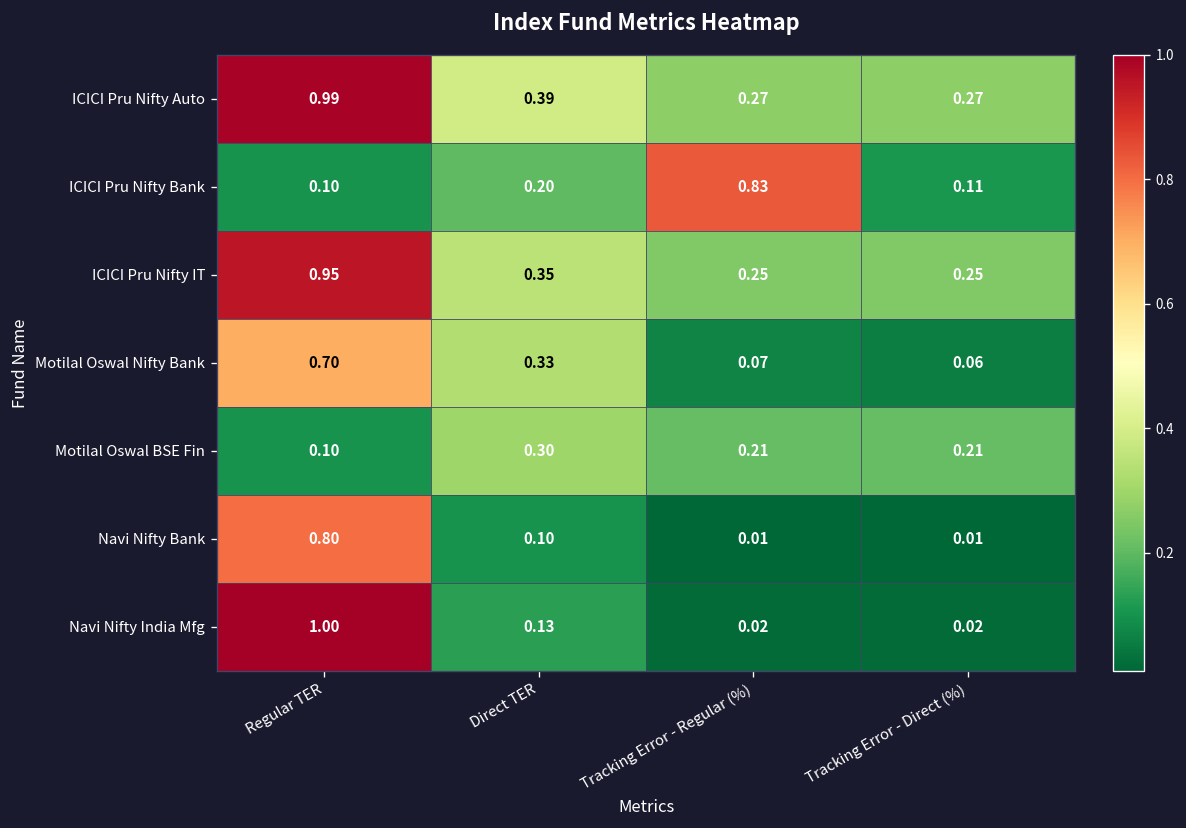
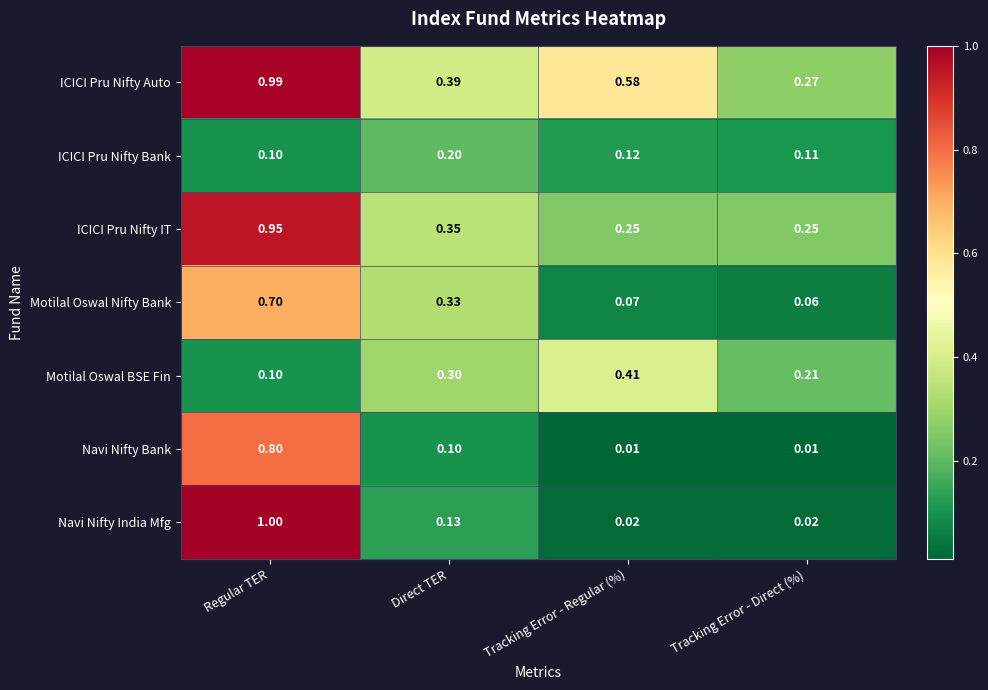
  {
    "ICICI Pru Nifty Auto": {
      "Regular TER": 0.99,
      "Direct TER": 0.39,
-     "Tracking Error - Regular (%)": 0.27,
+     "Tracking Error - Regular (%)": 0.58,
      "Tracking Error - Direct (%)": 0.27
    },
    "ICICI Pru Nifty Bank": {
      "Regular TER": 0.10,
      "Direct TER": 0.20,
-     "Tracking Error - Regular (%)": 0.83,
+     "Tracking Error - Regular (%)": 0.12,
      "Tracking Error - Direct (%)": 0.11
    },
    "ICICI Pru Nifty IT": {
      "Regular TER": 0.95,
      "Direct TER": 0.35,
      "Tracking Error - Regular (%)": 0.25,
      "Tracking Error - Direct (%)": 0.25
    },
    "Motilal Oswal Nifty Bank": {
      "Regular TER": 0.70,
      "Direct TER": 0.33,
      "Tracking Error - Regular (%)": 0.07,
      "Tracking Error - Direct (%)": 0.06
    },
    "Motilal Oswal BSE Fin": {
      "Regular TER": 0.10,
      "Direct TER": 0.30,
-     "Tracking Error - Regular (%)": 0.21,
+     "Tracking Error - Regular (%)": 0.41,
      "Tracking Error - Direct (%)": 0.21
    },
    "Navi Nifty Bank": {
      "Regular TER": 0.80,
      "Direct TER": 0.10,
      "Tracking Error - Regular (%)": 0.01,
      "Tracking Error - Direct (%)": 0.01
    },
    "Navi Nifty India Mfg": {
      "Regular TER": 1.00,
      "Direct TER": 0.13,
      "Tracking Error - Regular (%)": 0.02,
      "Tracking Error - Direct (%)": 0.02
    }
  }
